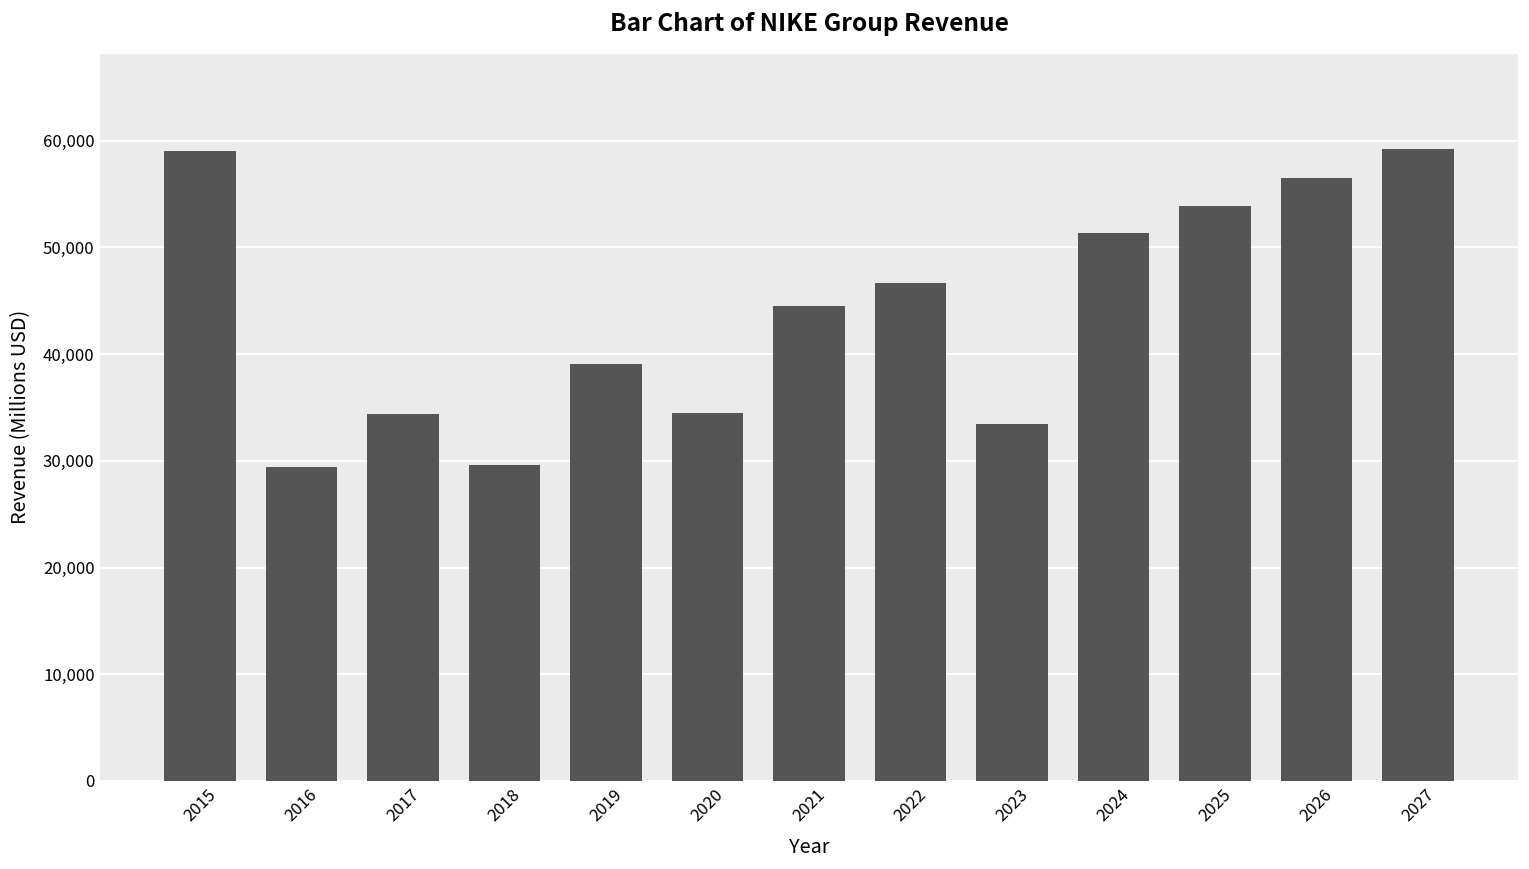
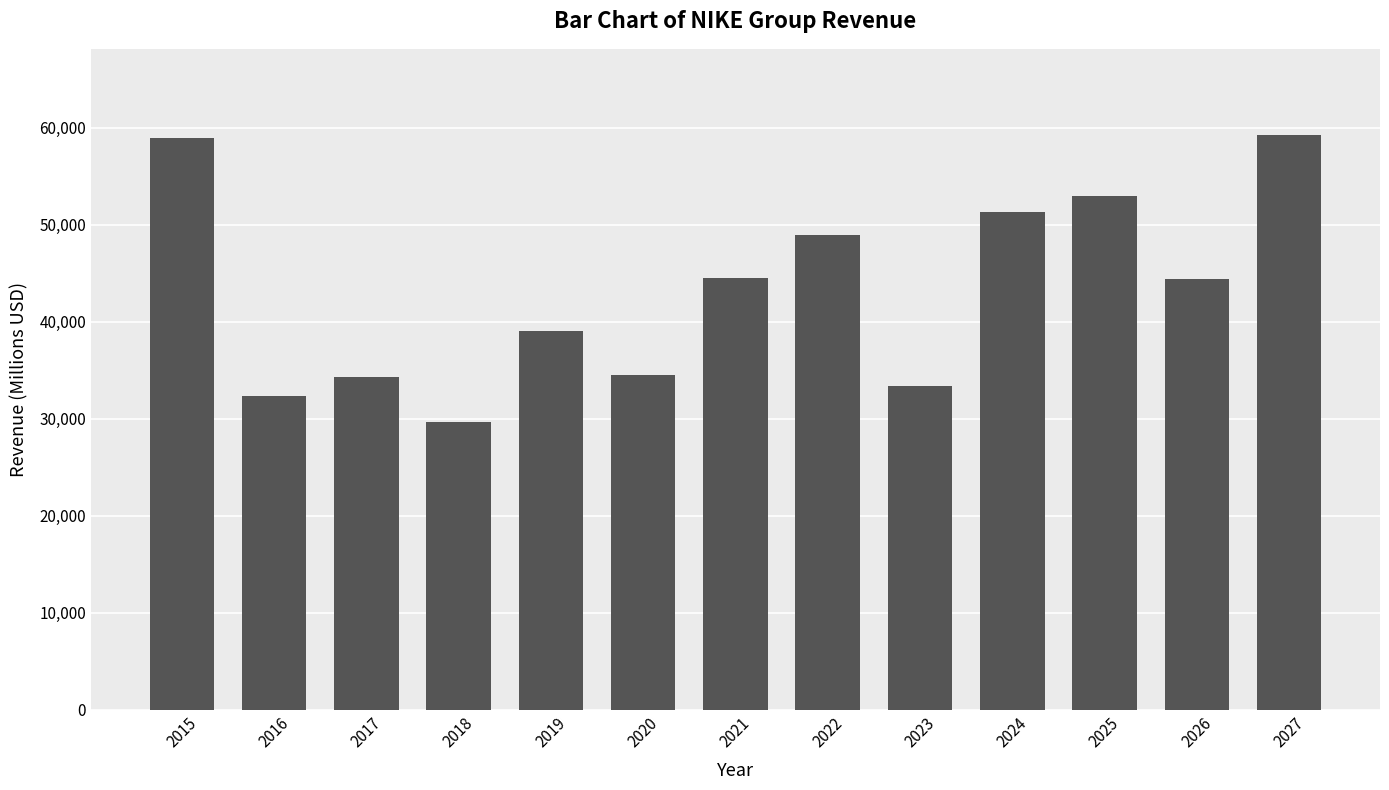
  {
    "2015": "59,000",
-   "2016": "29,000",
+   "2016": "32,000",
    "2017": "34,000",
    "2018": "30,000",
    "2019": "39,000",
    "2020": "34,000",
    "2021": "45,000",
-   "2022": "47,000",
+   "2022": "49,000",
    "2023": "33,000",
    "2024": "51,000",
-   "2025": "54,000",
-   "2026": "57,000",
+   "2025": "53,000",
+   "2026": "44,000",
    "2027": "59,000"
  }
